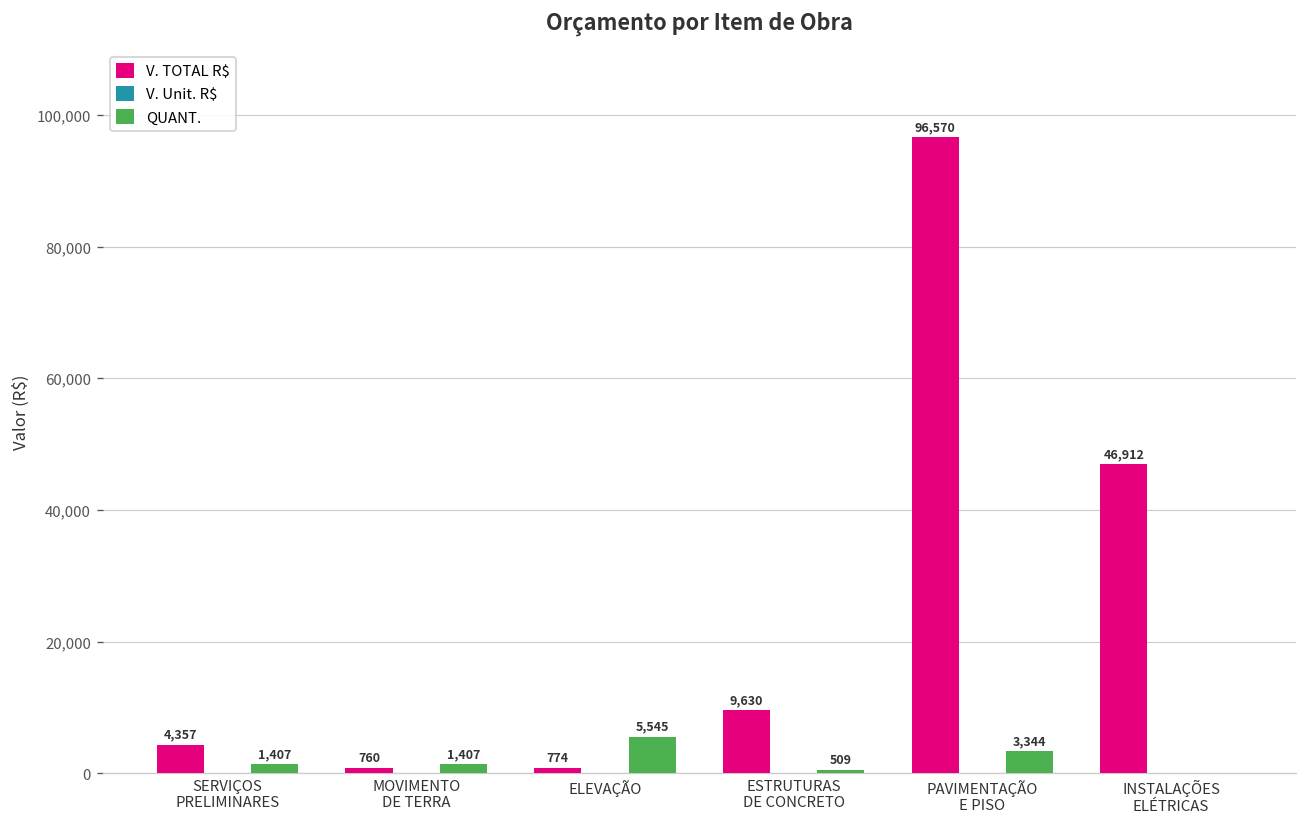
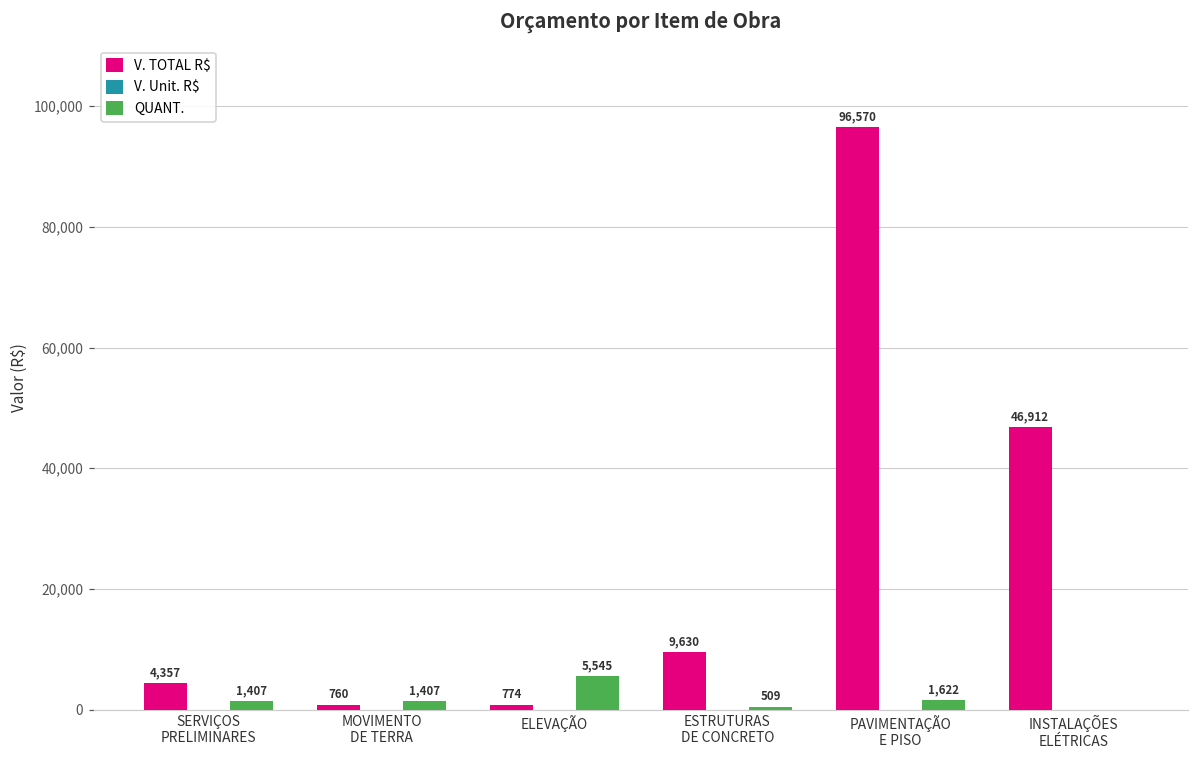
  {
    "V. TOTAL R$": {
      "SERVIÇOS PRELIMINARES": "4,357",
      "MOVIMENTO DE TERRA": "760",
      "ELEVAÇÃO": "774",
      "ESTRUTURAS DE CONCRETO": "9,630",
      "PAVIMENTAÇÃO E PISO": "96,570",
      "INSTALAÇÕES ELÉTRICAS": "46,912"
    },
    "V. Unit. R$": {
      "MOVIMENTO DE TERRA": "0",
      "ELEVAÇÃO": "0",
      "ESTRUTURAS DE CONCRETO": "0",
      "PAVIMENTAÇÃO E PISO": "0",
      "INSTALAÇÕES ELÉTRICAS": "0"
    },
    "QUANT.": {
      "SERVIÇOS PRELIMINARES": "1,407",
      "MOVIMENTO DE TERRA": "1,407",
      "ELEVAÇÃO": "5,545",
      "ESTRUTURAS DE CONCRETO": "509",
-     "PAVIMENTAÇÃO E PISO": "3,344"
+     "PAVIMENTAÇÃO E PISO": "1,622"
    }
  }
